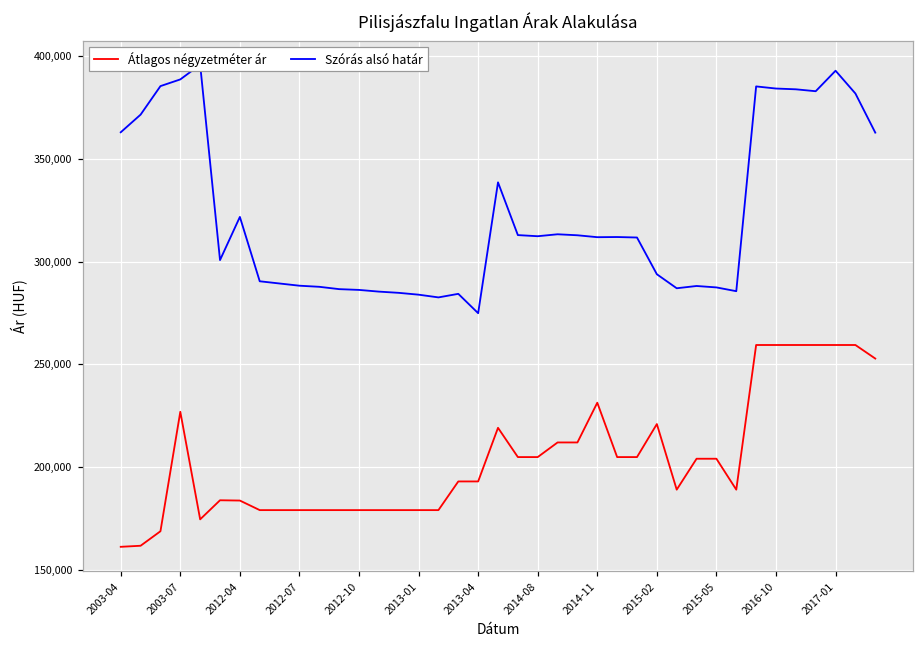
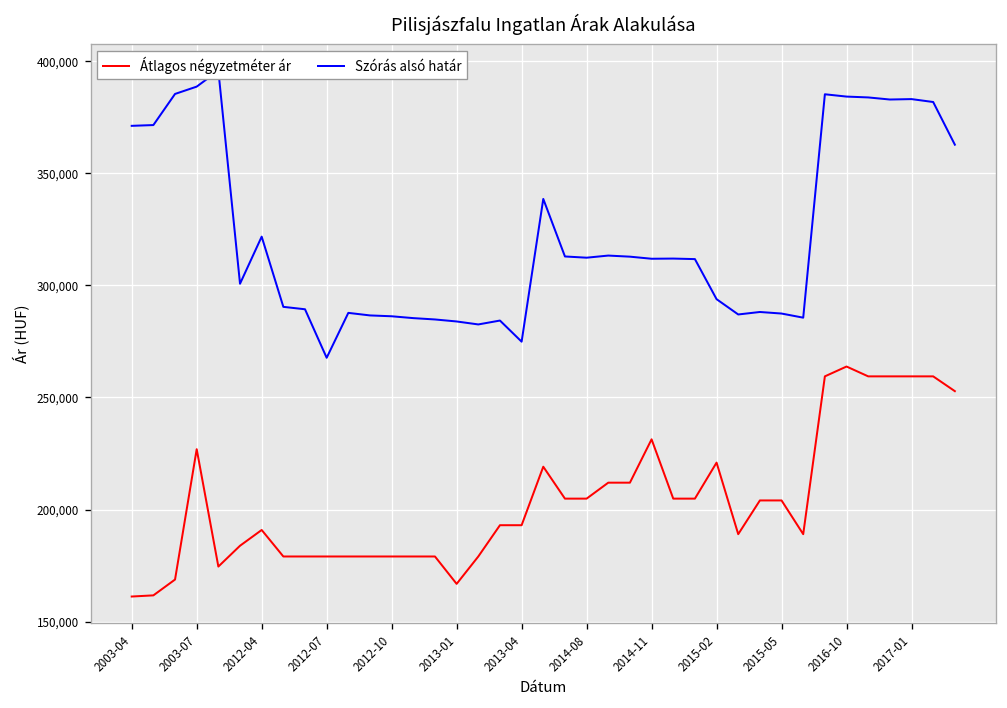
  {
    "Átlagos négyzetméter ár": {
      "2003-04": "161,000",
      "2003-07": "227,000",
-     "2012-04": "184,000",
+     "2012-04": "191,000",
      "2012-07": "179,000",
      "2012-10": "179,000",
-     "2013-01": "179,000",
+     "2013-01": "167,000",
      "2013-04": "193,000",
      "2014-08": "205,000",
      "2014-11": "231,000",
      "2015-02": "221,000",
      "2015-05": "204,000",
-     "2016-10": "259,000",
+     "2016-10": "264,000",
      "2017-01": "259,000"
    },
    "Szórás alsó határ": {
-     "2003-04": "363,000",
+     "2003-04": "371,000",
      "2003-07": "389,000",
      "2012-04": "322,000",
-     "2012-07": "288,000",
+     "2012-07": "268,000",
      "2012-10": "286,000",
      "2013-01": "284,000",
      "2013-04": "275,000",
      "2014-08": "312,000",
      "2014-11": "312,000",
      "2015-02": "294,000",
      "2015-05": "287,000",
      "2016-10": "384,000",
-     "2017-01": "393,000"
+     "2017-01": "383,000"
    }
  }
